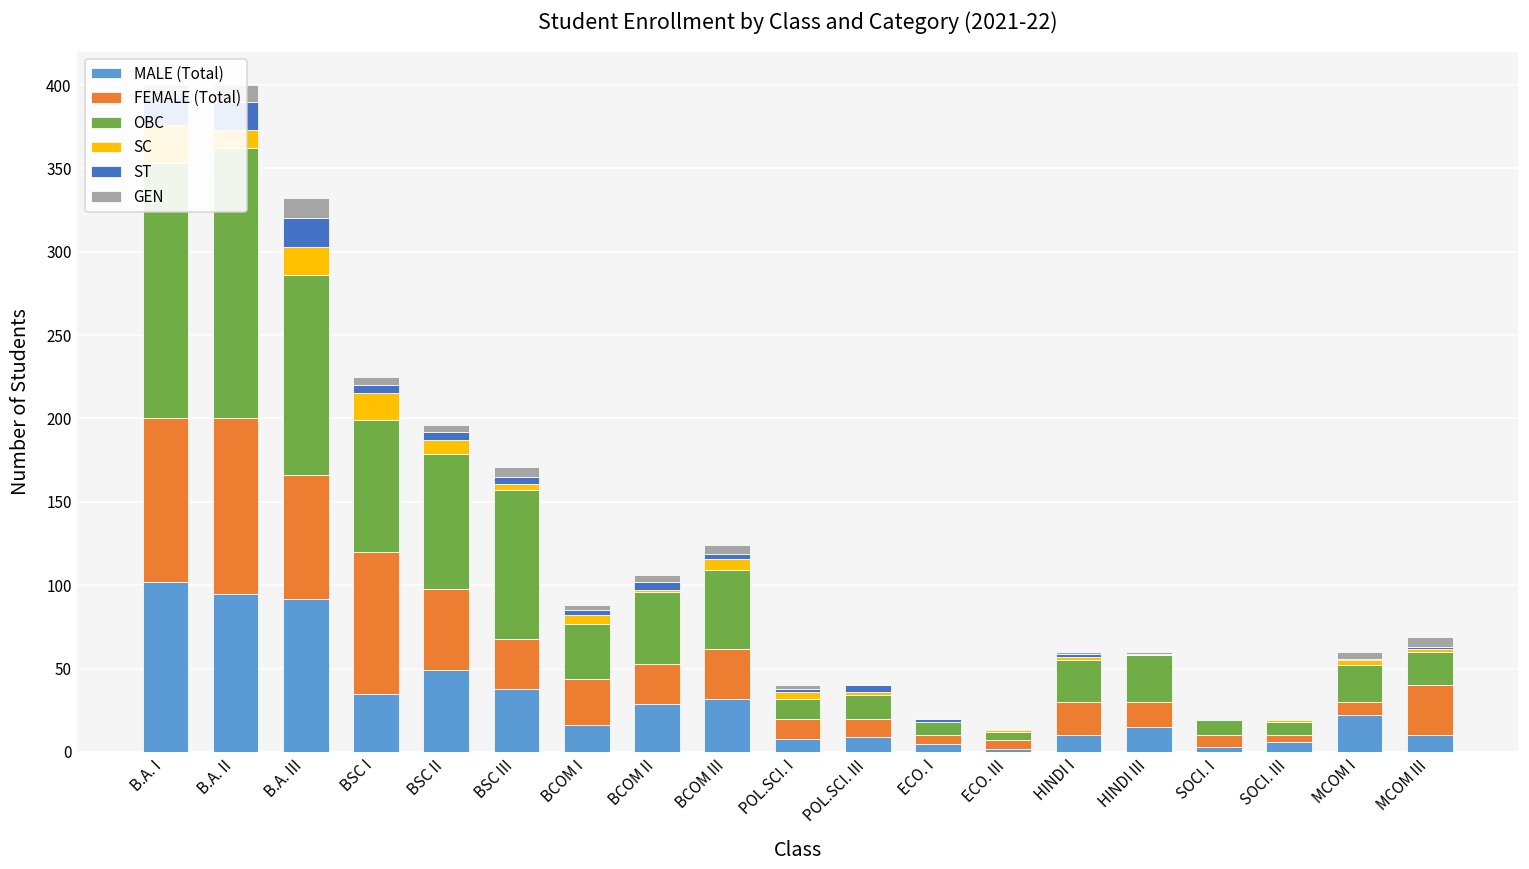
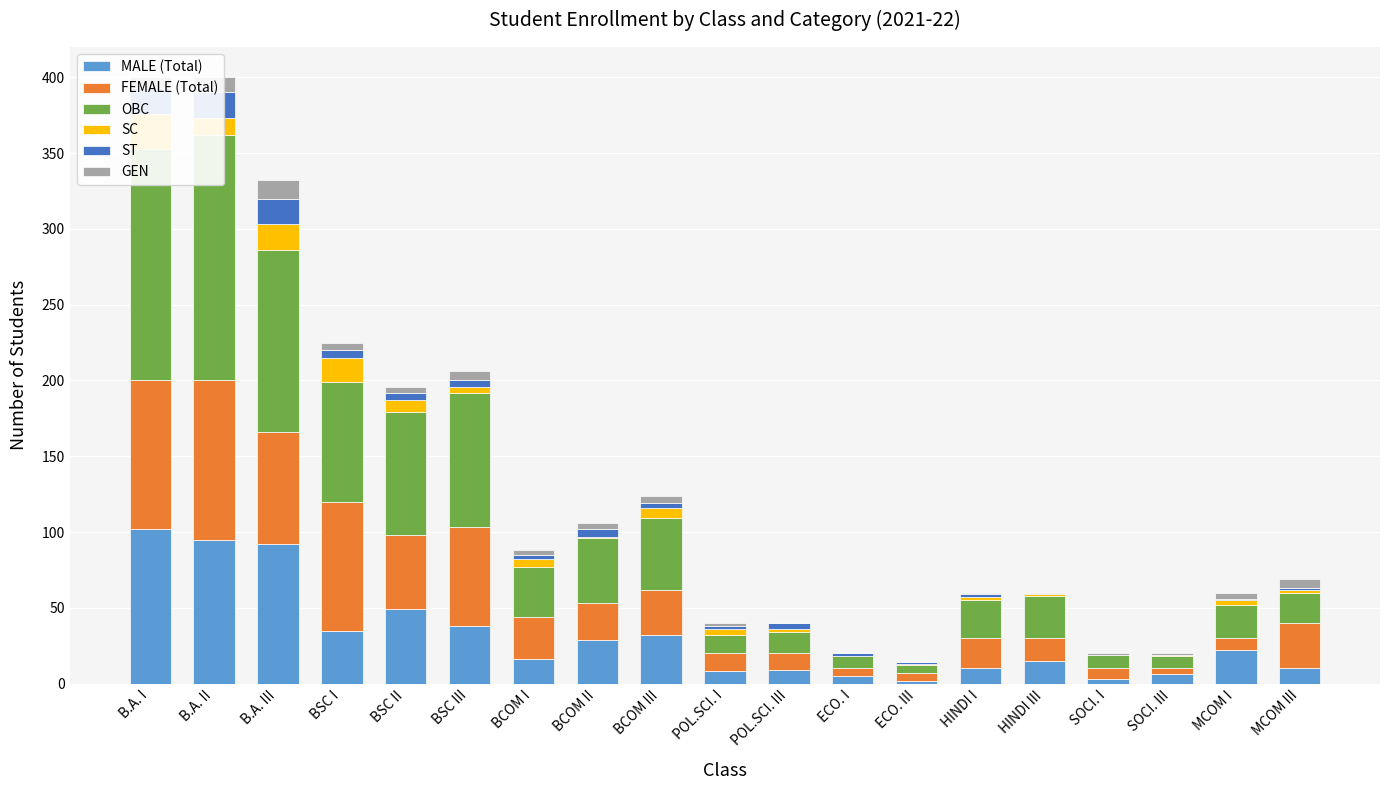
  {
    "FEMALE (Total)": {
      "B.A. I": 98,
      "B.A. II": 105,
      "B.A. III": 74,
      "BSC I": 85,
      "BSC II": 49,
-     "BSC III": 30,
+     "BSC III": 65,
      "BCOM I": 28,
      "BCOM II": 24,
      "BCOM III": 30,
      "POL.SCI. I": 12,
      "POL.SCI. III": 11,
      "ECO. I": 5,
      "ECO. III": 5,
      "HINDI I": 20,
      "HINDI III": 15,
      "SOCI. I": 7,
      "SOCI. III": 4,
      "MCOM I": 8,
      "MCOM III": 30
    },
    "OBC": {
      "B.A. III": 120,
      "BSC I": 79,
      "BSC II": 81,
      "BSC III": 89,
      "BCOM I": 33,
      "BCOM II": 43,
      "BCOM III": 47,
      "POL.SCI. I": 12,
      "POL.SCI. III": 14,
      "ECO. I": 8,
      "ECO. III": 5,
      "HINDI I": 25,
      "HINDI III": 28,
      "SOCI. I": 9,
      "SOCI. III": 8,
      "MCOM I": 22,
      "MCOM III": 20
    },
    "SC": {
      "B.A. III": 17,
      "BSC I": 16,
      "BSC II": 8,
      "BSC III": 4,
      "BCOM I": 5,
      "BCOM III": 7,
      "POL.SCI. I": 4,
      "POL.SCI. III": 2,
      "ECO. I": 0,
      "HINDI I": 2,
      "SOCI. I": 0,
      "MCOM I": 3,
      "MCOM III": 2
    },
    "GEN": {
      "B.A. III": 12,
      "BSC I": 5,
      "BSC II": 4,
      "BSC III": 6,
      "BCOM I": 3,
      "BCOM II": 4,
      "BCOM III": 5,
      "POL.SCI. I": 2,
      "POL.SCI. III": 0,
      "ECO. I": 0,
      "ECO. III": 0,
      "MCOM I": 4,
      "MCOM III": 6
    }
  }
